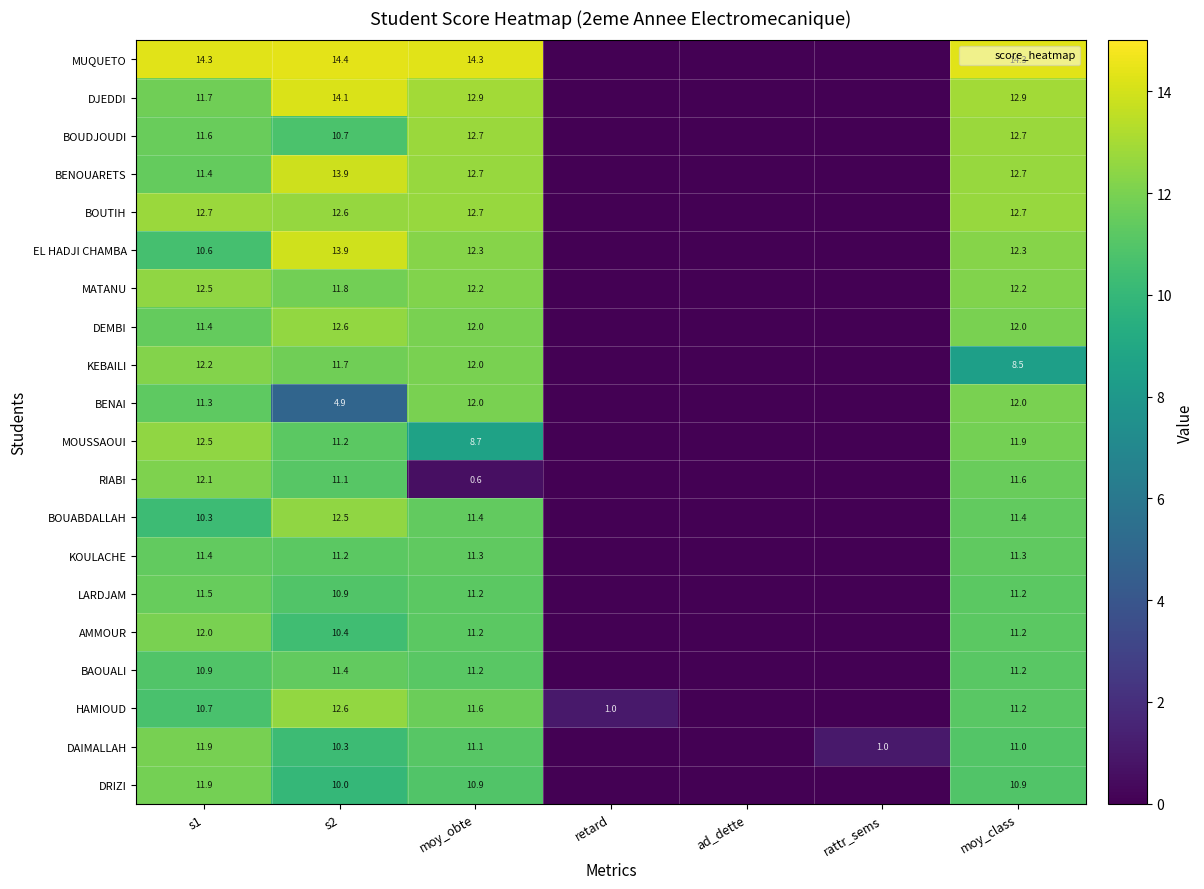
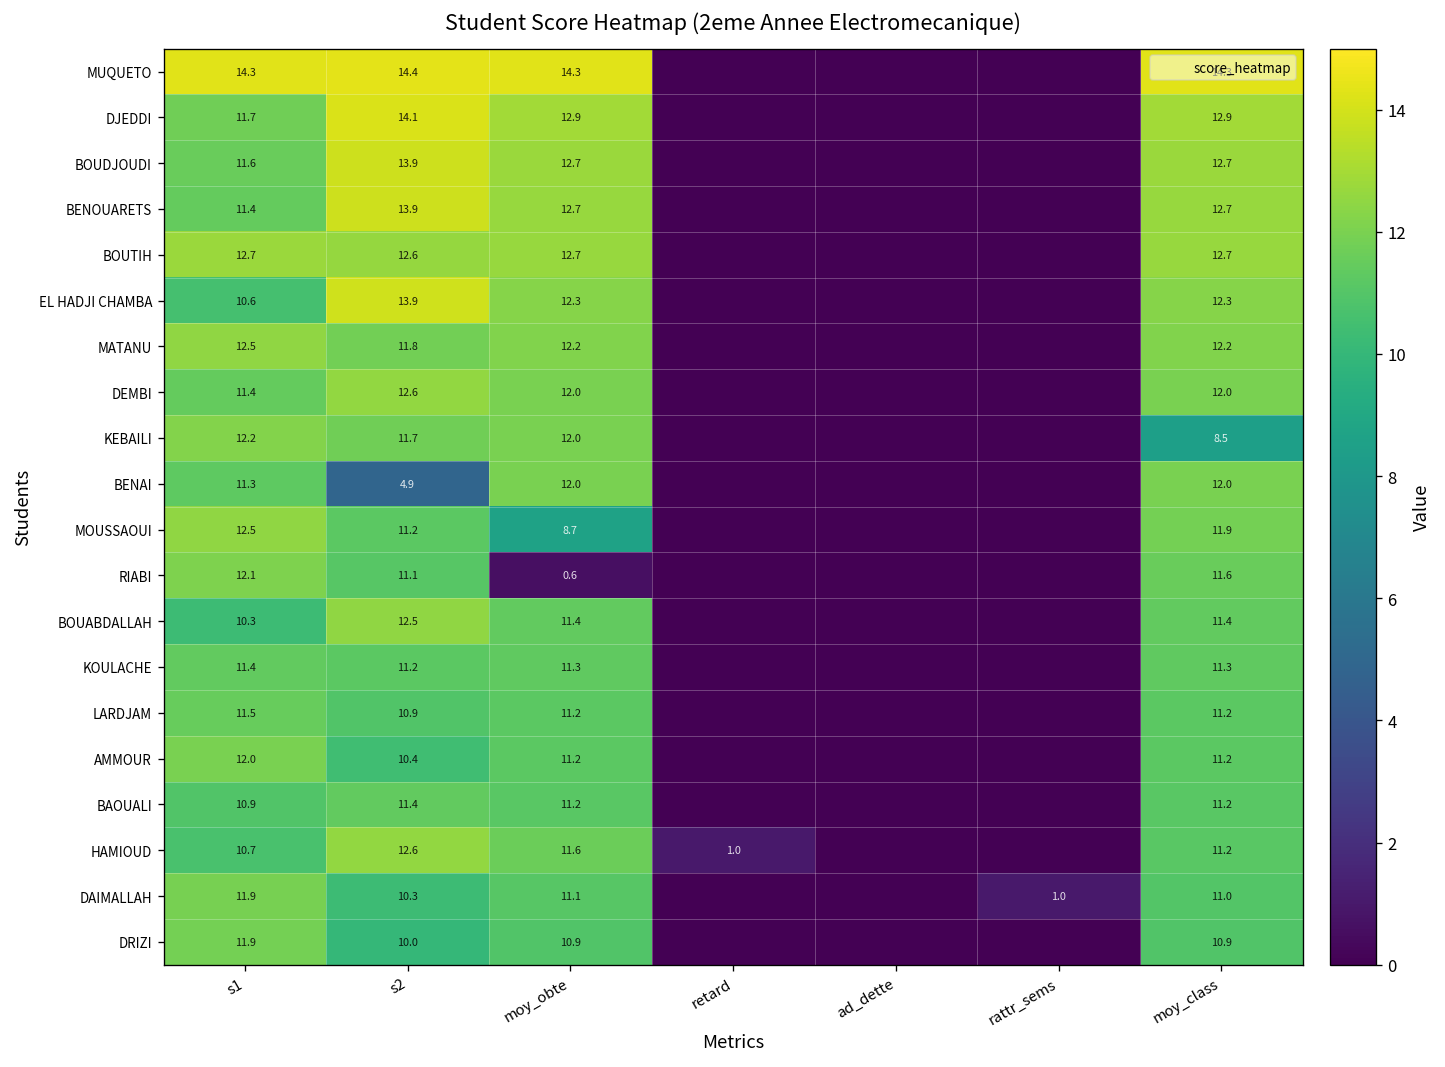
  {
    "MUQUETO": {
      "s1": 14.3,
      "s2": 14.4,
      "moy_obte": 14.3
    },
    "DJEDDI": {
      "s1": 11.7,
      "s2": 14.1,
      "moy_obte": 12.9,
      "moy_class": 12.9
    },
    "BOUDJOUDI": {
      "s1": 11.6,
-     "s2": 10.7,
+     "s2": 13.9,
      "moy_obte": 12.7,
      "moy_class": 12.7
    },
    "BENOUARETS": {
      "s1": 11.4,
      "s2": 13.9,
      "moy_obte": 12.7,
      "moy_class": 12.7
    },
    "BOUTIH": {
      "s1": 12.7,
      "s2": 12.6,
      "moy_obte": 12.7,
      "moy_class": 12.7
    },
    "EL HADJI CHAMBA": {
      "s1": 10.6,
      "s2": 13.9,
      "moy_obte": 12.3,
      "moy_class": 12.3
    },
    "MATANU": {
      "s1": 12.5,
      "s2": 11.8,
      "moy_obte": 12.2,
      "moy_class": 12.2
    },
    "DEMBI": {
      "s1": 11.4,
      "s2": 12.6,
      "moy_obte": 12.0,
      "moy_class": 12.0
    },
    "KEBAILI": {
      "s1": 12.2,
      "s2": 11.7,
      "moy_obte": 12.0,
      "moy_class": 8.5
    },
    "BENAI": {
      "s1": 11.3,
      "s2": 4.9,
      "moy_obte": 12.0,
      "moy_class": 12.0
    },
    "MOUSSAOUI": {
      "s1": 12.5,
      "s2": 11.2,
      "moy_obte": 8.7,
      "moy_class": 11.9
    },
    "RIABI": {
      "s1": 12.1,
      "s2": 11.1,
      "moy_obte": 0.6,
      "moy_class": 11.6
    },
    "BOUABDALLAH": {
      "s1": 10.3,
      "s2": 12.5,
      "moy_obte": 11.4,
      "moy_class": 11.4
    },
    "KOULACHE": {
      "s1": 11.4,
      "s2": 11.2,
      "moy_obte": 11.3,
      "moy_class": 11.3
    },
    "LARDJAM": {
      "s1": 11.5,
      "s2": 10.9,
      "moy_obte": 11.2,
      "moy_class": 11.2
    },
    "AMMOUR": {
      "s1": 12.0,
      "s2": 10.4,
      "moy_obte": 11.2,
      "moy_class": 11.2
    },
    "BAOUALI": {
      "s1": 10.9,
      "s2": 11.4,
      "moy_obte": 11.2,
      "moy_class": 11.2
    },
    "HAMIOUD": {
      "s1": 10.7,
      "s2": 12.6,
      "moy_obte": 11.6,
      "retard": 1.0,
      "moy_class": 11.2
    },
    "DAIMALLAH": {
      "s1": 11.9,
      "s2": 10.3,
      "moy_obte": 11.1,
      "rattr_sems": 1.0,
      "moy_class": 11.0
    },
    "DRIZI": {
      "s1": 11.9,
      "s2": 10.0,
      "moy_obte": 10.9,
      "moy_class": 10.9
    }
  }
